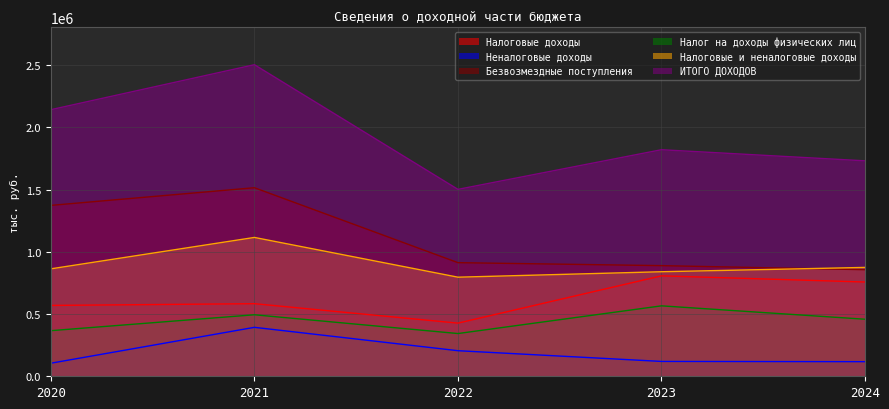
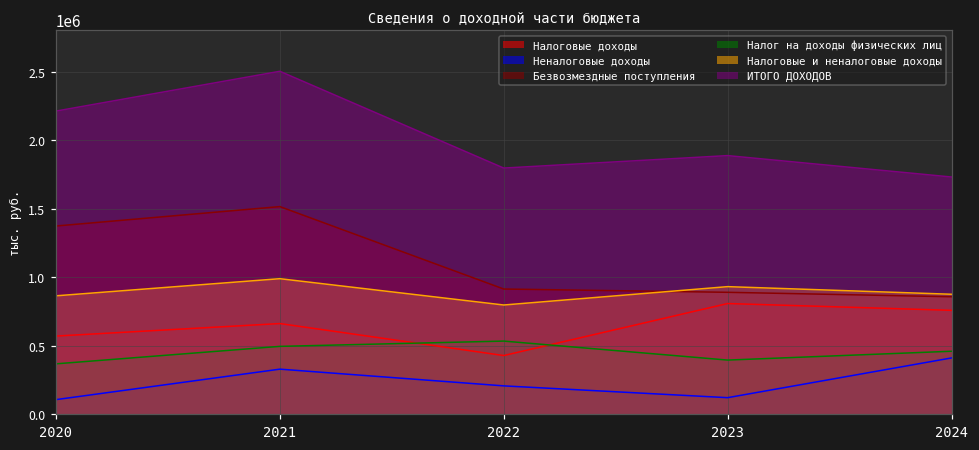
  {
    "Налоговые доходы": {
      "2020": 570000,
-     "2021": 580000,
+     "2021": 660000,
      "2022": 430000,
      "2023": 810000,
      "2024": 760000
    },
    "Неналоговые доходы": {
      "2020": 110000,
-     "2021": 390000,
+     "2021": 330000,
      "2022": 210000,
      "2023": 120000,
-     "2024": 120000
+     "2024": 410000
    },
    "Безвозмездные поступления": {
      "2020": 1370000,
      "2021": 1510000,
      "2022": 910000,
      "2023": 890000
    },
    "Налог на доходы физических лиц": {
      "2020": 370000,
      "2021": 490000,
-     "2022": 340000,
-     "2023": 570000,
+     "2022": 530000,
+     "2023": 390000,
      "2024": 460000
    },
    "Налоговые и неналоговые доходы": {
      "2020": 860000,
-     "2021": 1120000,
+     "2021": 990000,
      "2022": 800000,
-     "2023": 840000
+     "2023": 930000
    },
    "ИТОГО ДОХОДОВ": {
-     "2020": 2140000,
+     "2020": 2210000,
      "2021": 2500000,
-     "2022": 1500000,
-     "2023": 1820000,
+     "2022": 1800000,
+     "2023": 1890000,
      "2024": 1730000
    }
  }
